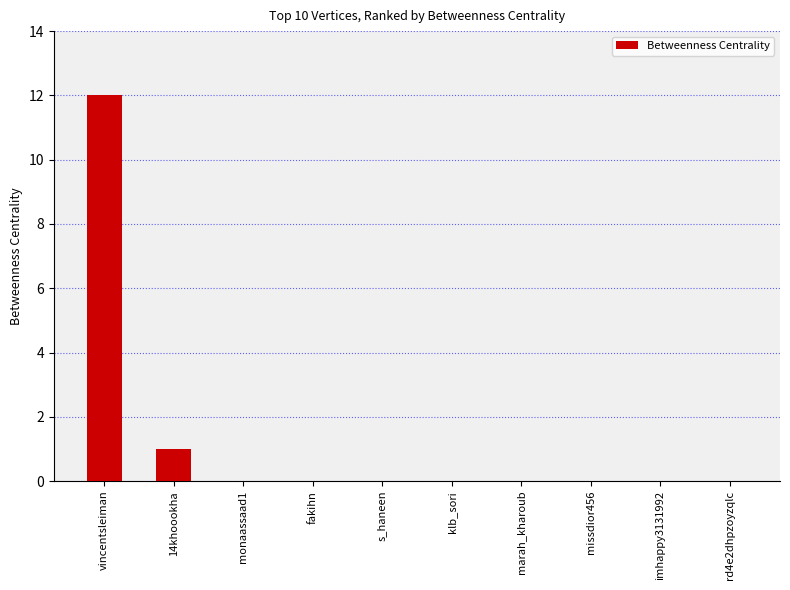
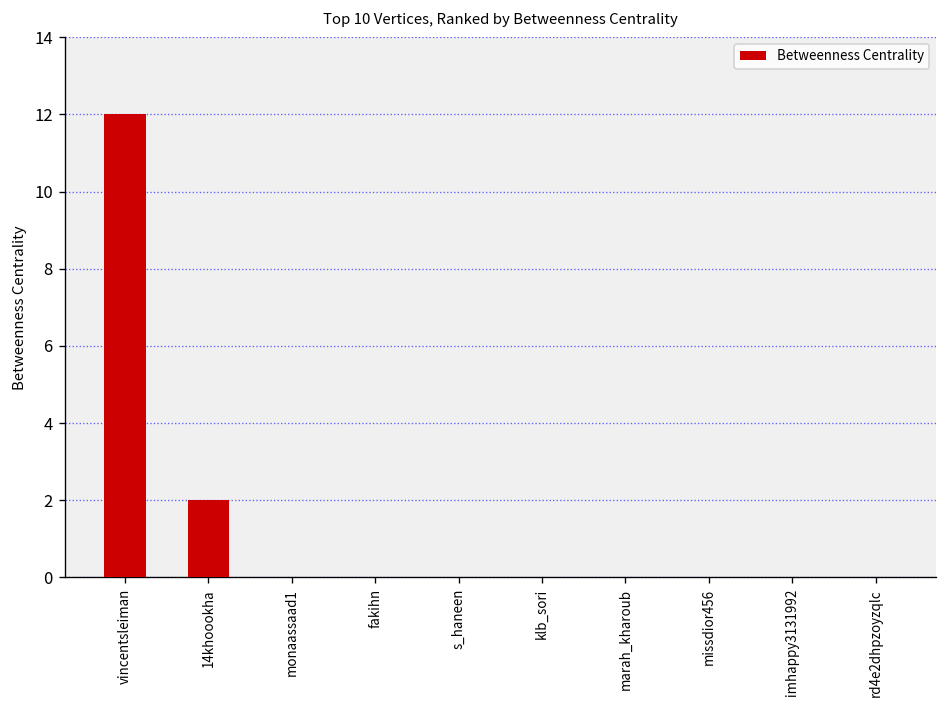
  {
    "vincentsleiman": 12,
-   "14khoookha": 1,
+   "14khoookha": 2,
    "monaassaad1": 0,
    "fakihn": 0,
    "s_haneen": 0,
    "klb_sori": 0,
    "marah_kharoub": 0,
    "missdior456": 0,
    "imhappy3131992": 0,
    "rd4e2dhpzoyzqlc": 0
  }
